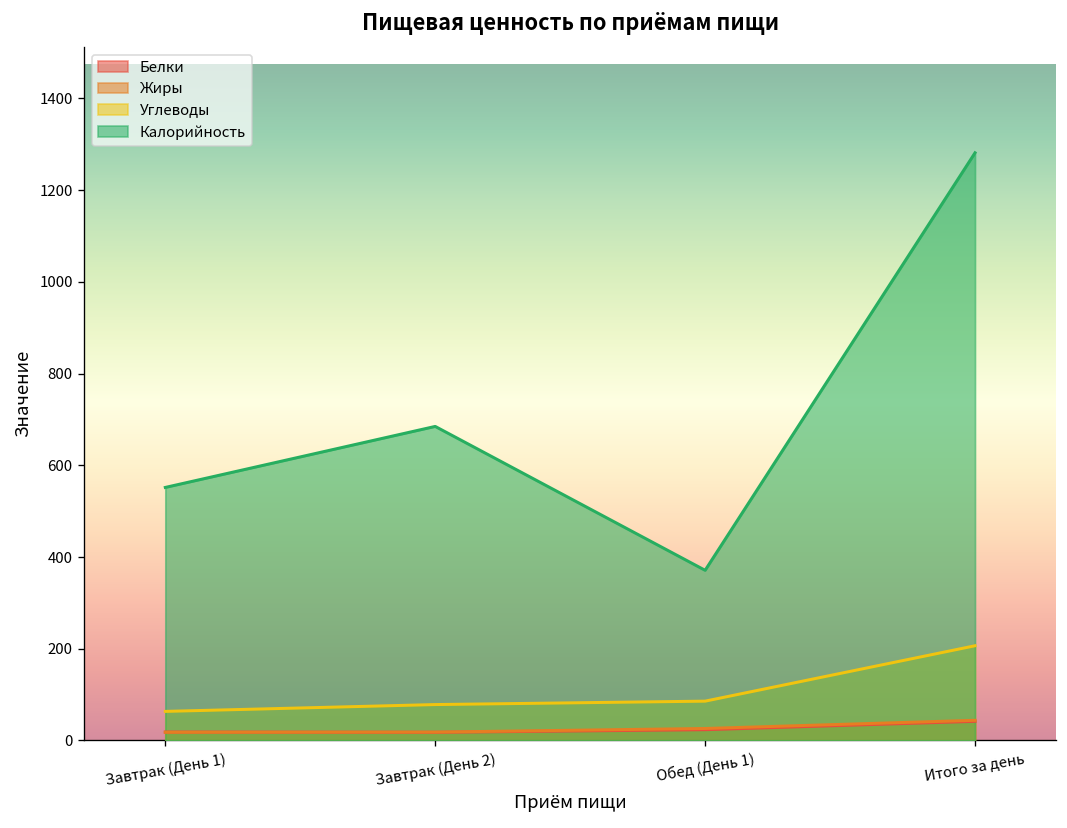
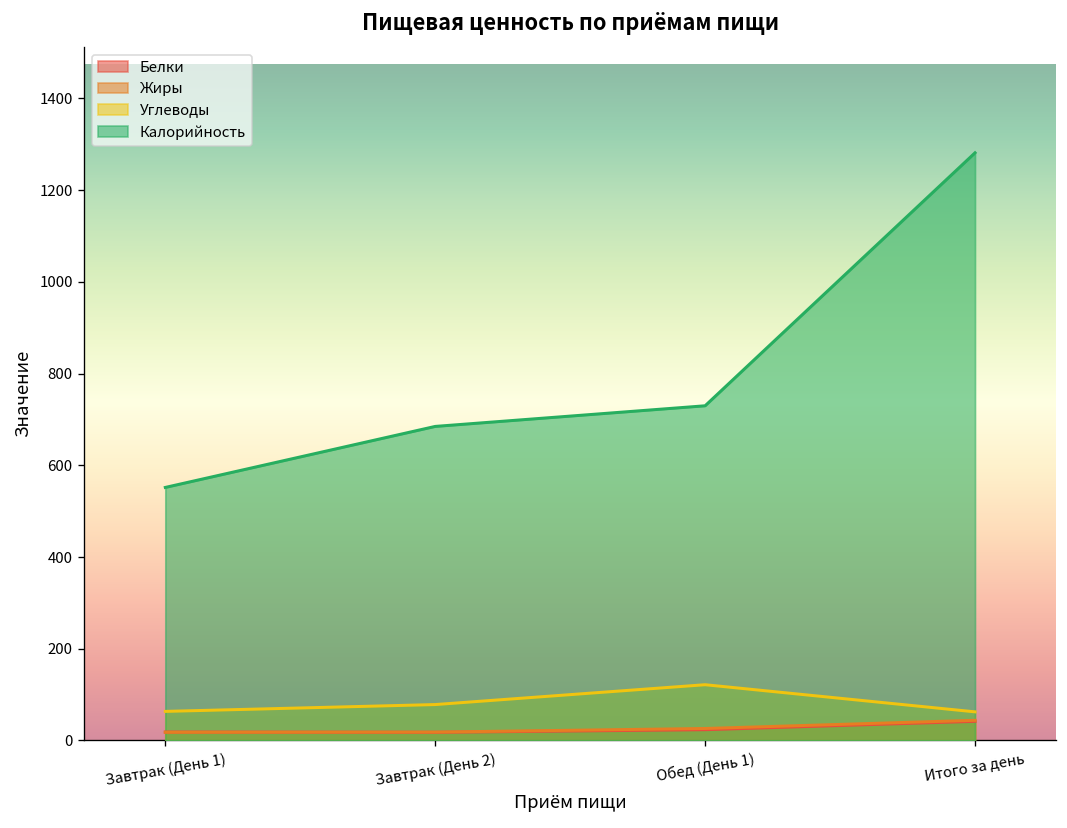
  {
    "Углеводы": {
      "Завтрак (День 1)": 60,
      "Завтрак (День 2)": 80,
-     "Обед (День 1)": 90,
-     "Итого за день": 210
+     "Обед (День 1)": 120,
+     "Итого за день": 60
    },
    "Калорийность": {
      "Завтрак (День 1)": 550,
      "Завтрак (День 2)": 680,
-     "Обед (День 1)": 370,
+     "Обед (День 1)": 730,
      "Итого за день": 1280
    }
  }
